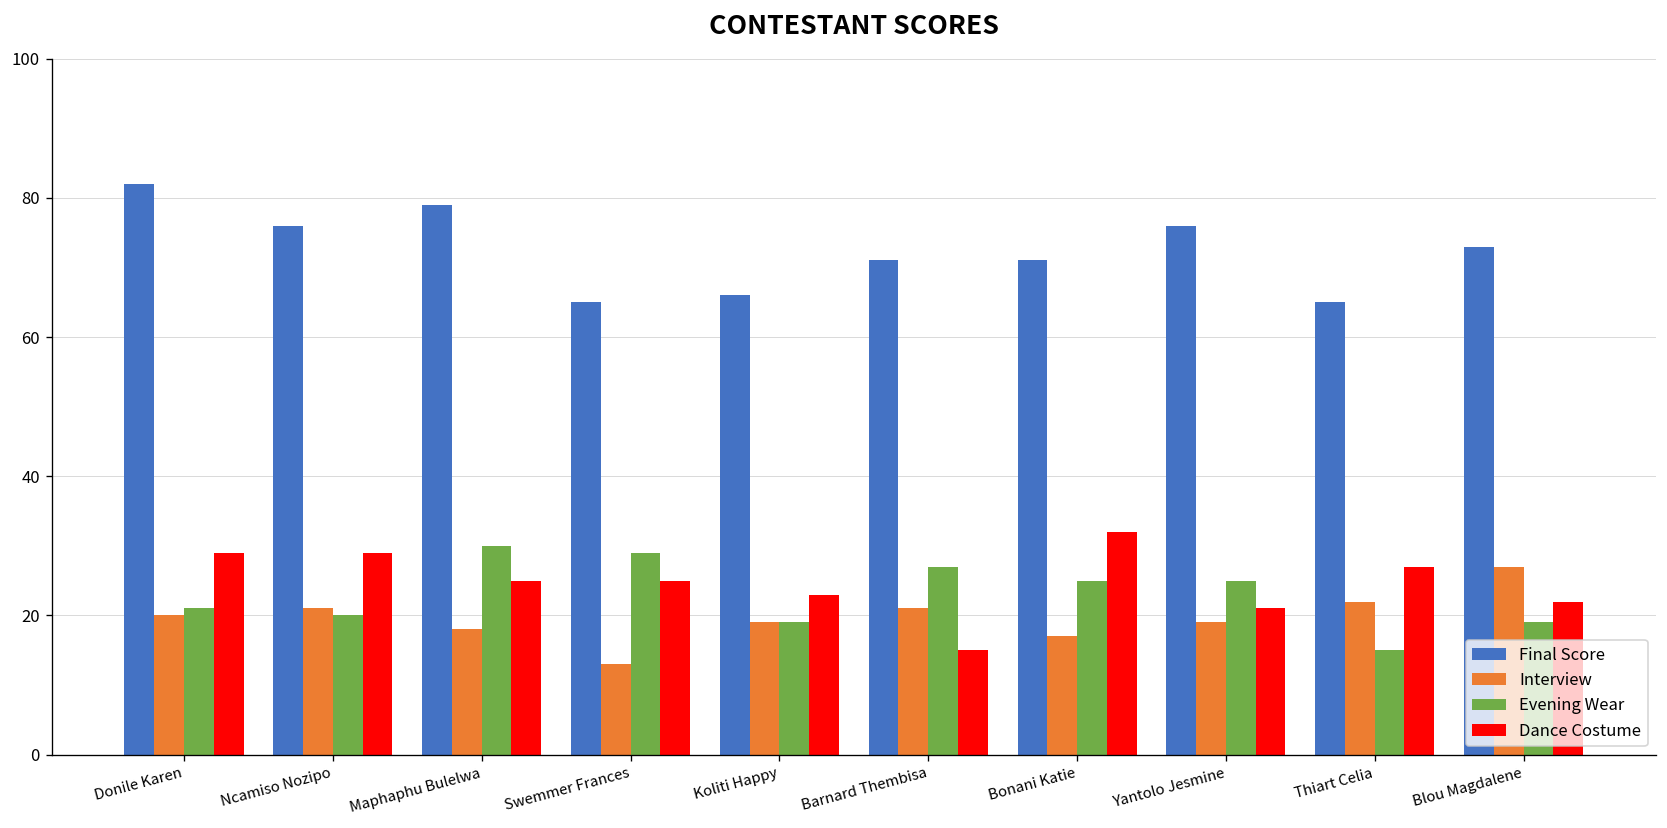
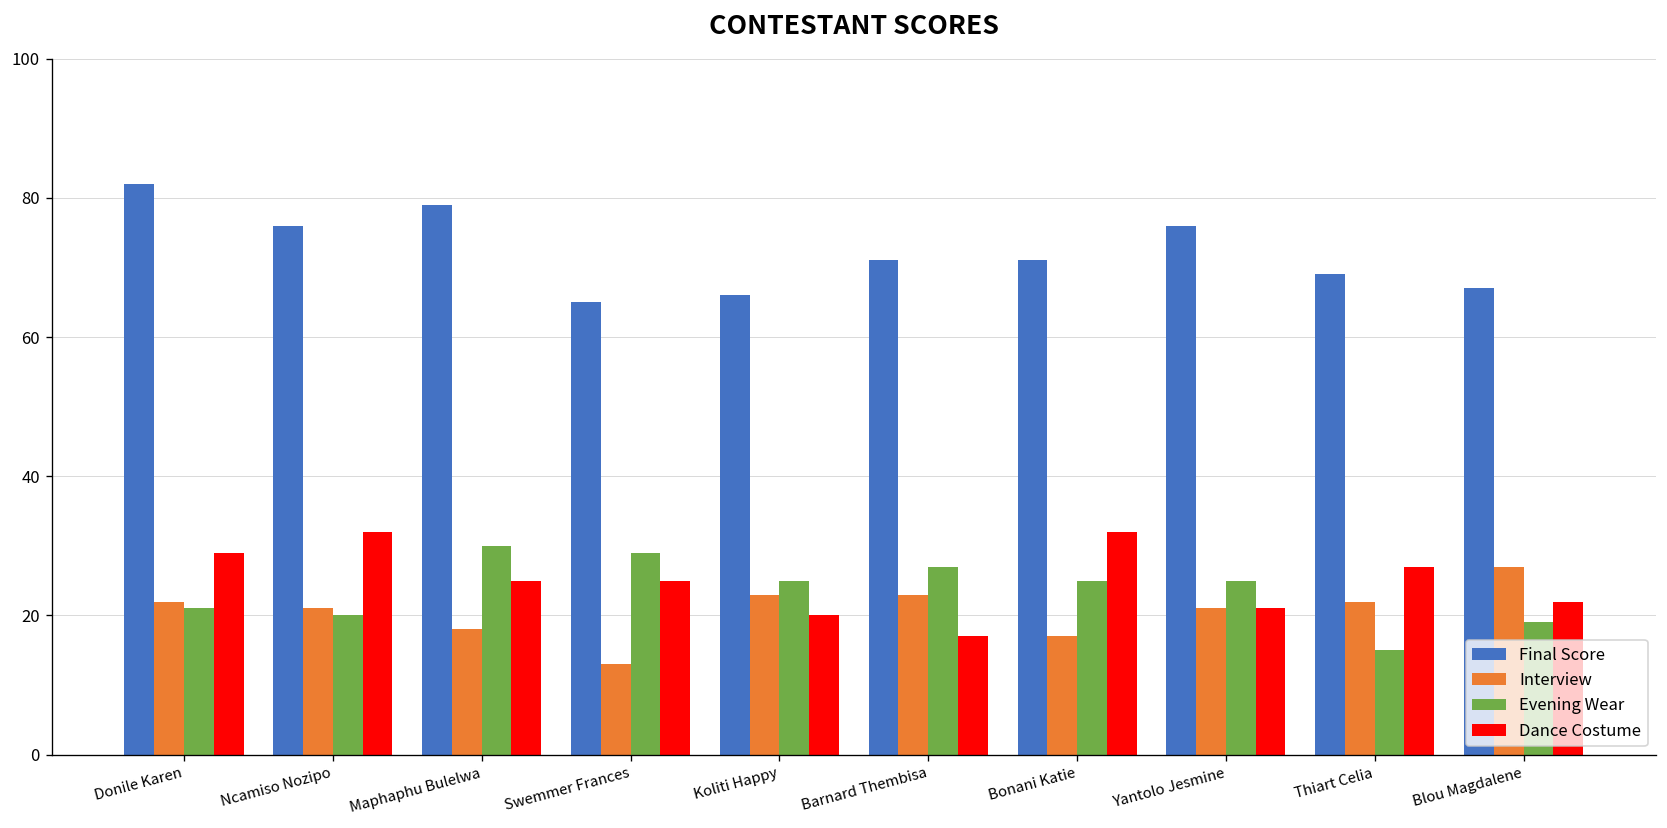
  {
    "Final Score": {
      "Donile Karen": 82,
      "Ncamiso Nozipo": 76,
      "Maphaphu Bulelwa": 79,
      "Swemmer Frances": 65,
      "Koliti Happy": 66,
      "Barnard Thembisa": 71,
      "Bonani Katie": 71,
      "Yantolo Jesmine": 76,
-     "Thiart Celia": 65,
-     "Blou Magdalene": 73
+     "Thiart Celia": 69,
+     "Blou Magdalene": 67
    },
    "Interview": {
-     "Donile Karen": 20,
+     "Donile Karen": 22,
      "Ncamiso Nozipo": 21,
      "Maphaphu Bulelwa": 18,
      "Swemmer Frances": 13,
-     "Koliti Happy": 19,
-     "Barnard Thembisa": 21,
+     "Koliti Happy": 23,
+     "Barnard Thembisa": 23,
      "Bonani Katie": 17,
-     "Yantolo Jesmine": 19,
+     "Yantolo Jesmine": 21,
      "Thiart Celia": 22,
      "Blou Magdalene": 27
    },
    "Evening Wear": {
      "Donile Karen": 21,
      "Ncamiso Nozipo": 20,
      "Maphaphu Bulelwa": 30,
      "Swemmer Frances": 29,
-     "Koliti Happy": 19,
+     "Koliti Happy": 25,
      "Barnard Thembisa": 27,
      "Bonani Katie": 25,
      "Yantolo Jesmine": 25,
      "Thiart Celia": 15,
      "Blou Magdalene": 19
    },
    "Dance Costume": {
      "Donile Karen": 29,
-     "Ncamiso Nozipo": 29,
+     "Ncamiso Nozipo": 32,
      "Maphaphu Bulelwa": 25,
      "Swemmer Frances": 25,
-     "Koliti Happy": 23,
-     "Barnard Thembisa": 15,
+     "Koliti Happy": 20,
+     "Barnard Thembisa": 17,
      "Bonani Katie": 32,
      "Yantolo Jesmine": 21,
      "Thiart Celia": 27,
      "Blou Magdalene": 22
    }
  }
